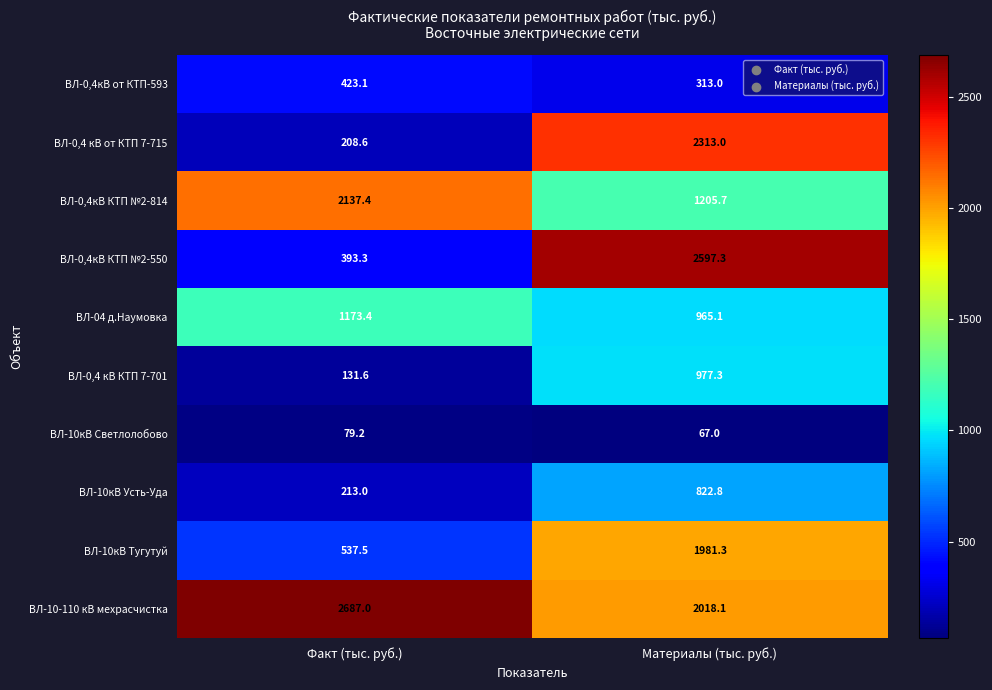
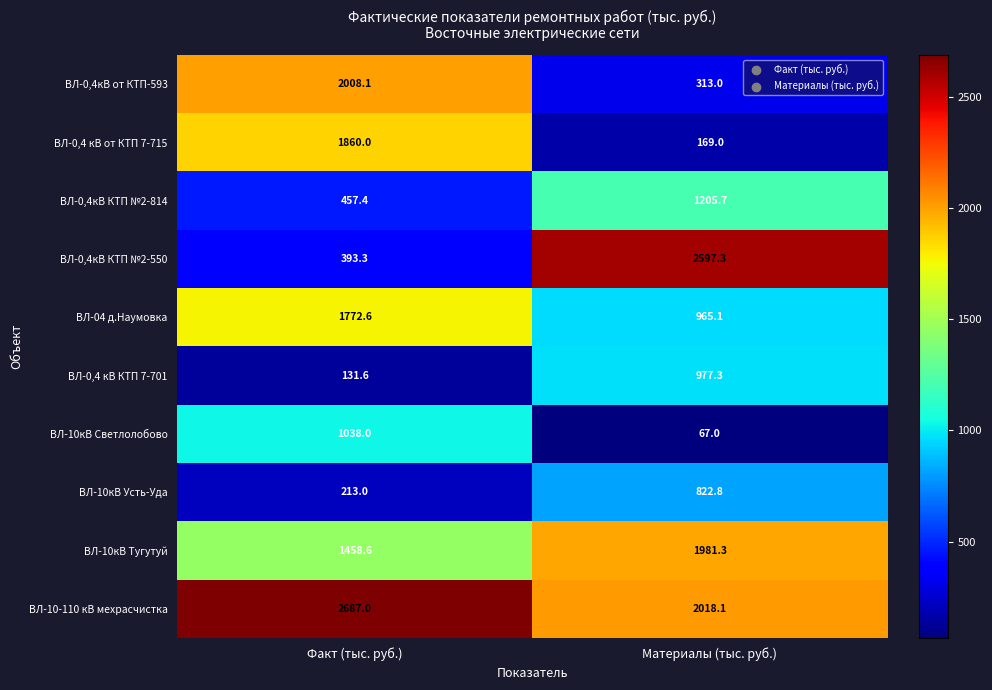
  {
    "ВЛ-0,4кВ от КТП-593": {
-     "Факт (тыс. руб.)": 423.1,
+     "Факт (тыс. руб.)": 2008.1,
      "Материалы (тыс. руб.)": 313.0
    },
    "ВЛ-0,4 кВ от КТП 7-715": {
-     "Факт (тыс. руб.)": 208.6,
-     "Материалы (тыс. руб.)": 2313.0
+     "Факт (тыс. руб.)": 1860.0,
+     "Материалы (тыс. руб.)": 169.0
    },
    "ВЛ-0,4кВ КТП №2-814": {
-     "Факт (тыс. руб.)": 2137.4,
+     "Факт (тыс. руб.)": 457.4,
      "Материалы (тыс. руб.)": 1205.7
    },
    "ВЛ-0,4кВ КТП №2-550": {
      "Факт (тыс. руб.)": 393.3,
      "Материалы (тыс. руб.)": 2597.3
    },
    "ВЛ-04 д.Наумовка": {
-     "Факт (тыс. руб.)": 1173.4,
+     "Факт (тыс. руб.)": 1772.6,
      "Материалы (тыс. руб.)": 965.1
    },
    "ВЛ-0,4 кВ КТП 7-701": {
      "Факт (тыс. руб.)": 131.6,
      "Материалы (тыс. руб.)": 977.3
    },
    "ВЛ-10кВ Светлолобово": {
-     "Факт (тыс. руб.)": 79.2,
+     "Факт (тыс. руб.)": 1038.0,
      "Материалы (тыс. руб.)": 67.0
    },
    "ВЛ-10кВ Усть-Уда": {
      "Факт (тыс. руб.)": 213.0,
      "Материалы (тыс. руб.)": 822.8
    },
    "ВЛ-10кВ Тугутуй": {
-     "Факт (тыс. руб.)": 537.5,
+     "Факт (тыс. руб.)": 1458.6,
      "Материалы (тыс. руб.)": 1981.3
    },
    "ВЛ-10-110 кВ мехрасчистка": {
      "Факт (тыс. руб.)": 2687.0,
      "Материалы (тыс. руб.)": 2018.1
    }
  }
